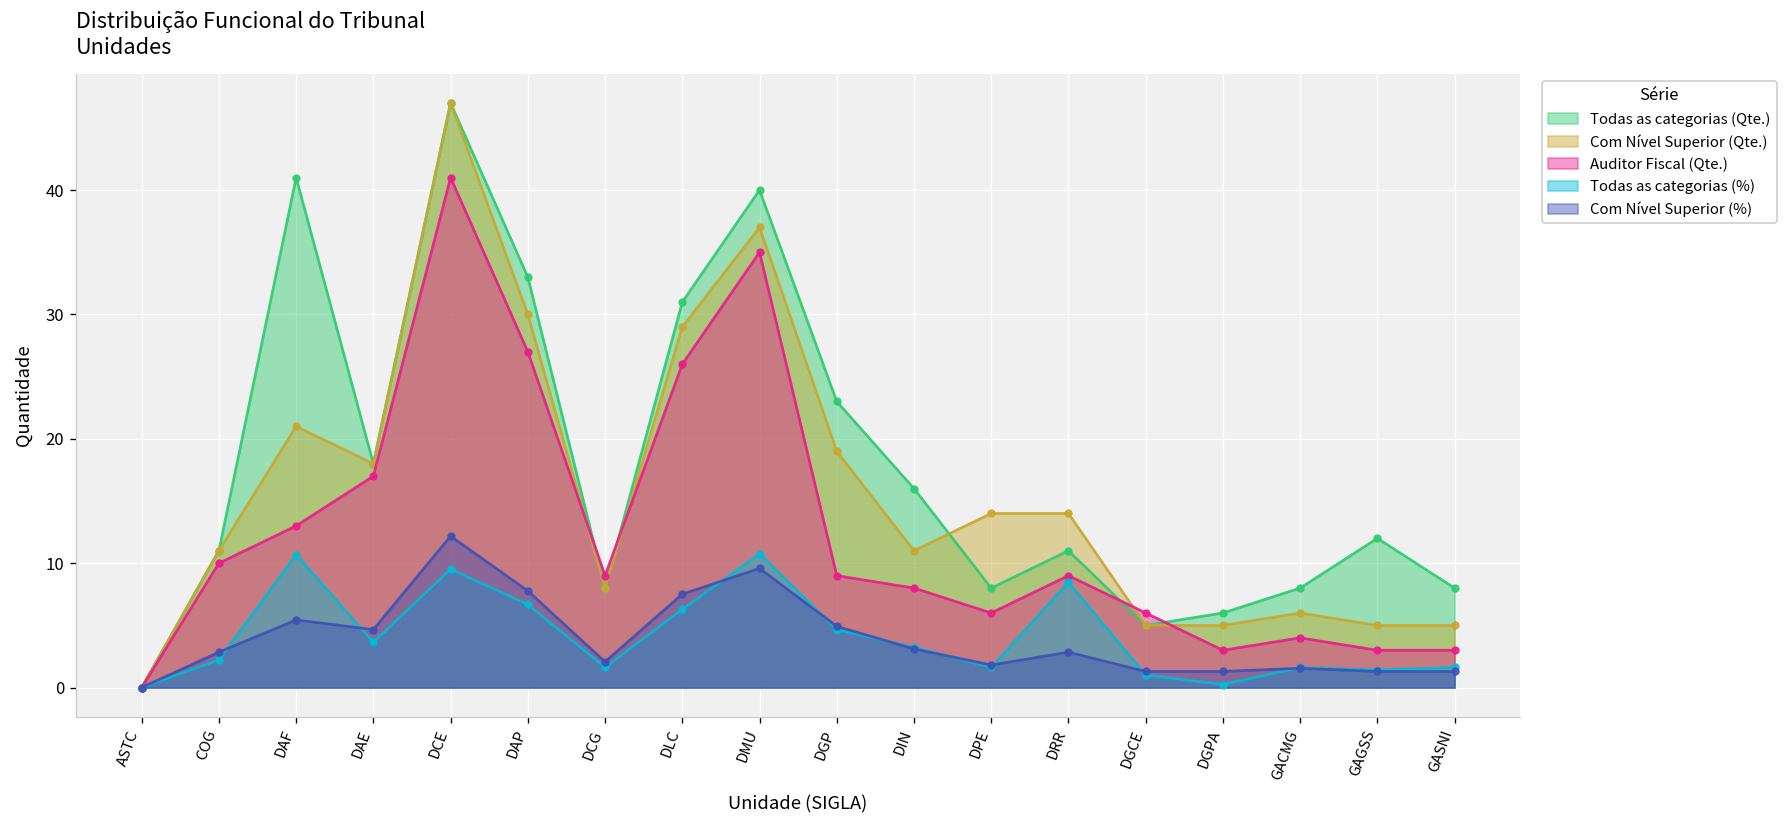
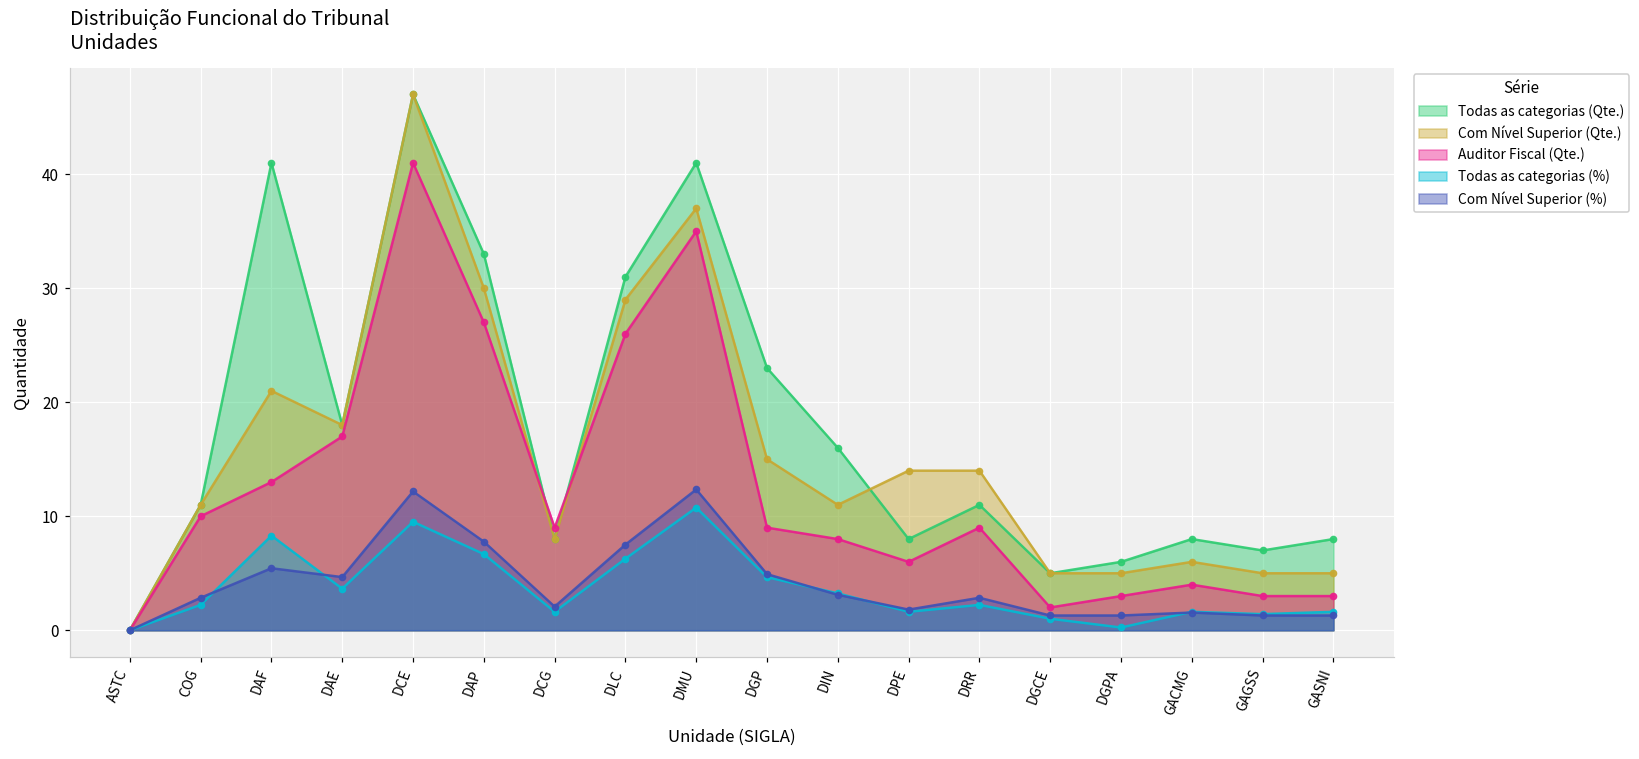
  {
    "Todas as categorias (Qte.)": {
      "DAF": 41,
      "DAP": 33,
      "DLC": 31,
-     "DMU": 40,
+     "DMU": 41,
      "DGP": 23,
      "DIN": 16,
      "DPE": 8,
      "DRR": 11,
      "DGPA": 6,
      "GACMG": 8,
-     "GAGSS": 12,
+     "GAGSS": 7,
      "GASNI": 8
    },
    "Com Nível Superior (Qte.)": {
      "DAF": 21,
      "DAP": 30,
      "DLC": 29,
      "DMU": 37,
-     "DGP": 19,
+     "DGP": 15,
      "DIN": 11,
      "DPE": 14,
      "DRR": 14,
      "DGPA": 5,
      "GACMG": 6,
      "GAGSS": 5,
      "GASNI": 5
    },
    "Auditor Fiscal (Qte.)": {
      "COG": 10,
      "DAF": 13,
      "DAE": 17,
      "DCE": 41,
      "DAP": 27,
      "DCG": 9,
      "DLC": 26,
      "DMU": 35,
      "DGP": 9,
      "DIN": 8,
      "DPE": 6,
      "DRR": 9,
-     "DGCE": 6,
+     "DGCE": 2,
      "DGPA": 3,
      "GACMG": 4,
      "GAGSS": 3,
      "GASNI": 3
    },
    "Todas as categorias (%)": {
      "COG": 2.2,
-     "DAF": 10.7,
+     "DAF": 8.3,
      "DAE": 3.6,
      "DCE": 9.5,
      "DAP": 6.7,
      "DCG": 1.6,
      "DLC": 6.3,
      "DMU": 10.8,
      "DGP": 4.7,
-     "DRR": 8.5,
+     "DRR": 2.2,
      "DGCE": 1.0,
      "DGPA": 0.2,
      "GASNI": 1.6
    },
    "Com Nível Superior (%)": {
      "COG": 2.8,
      "DAF": 5.4,
      "DAE": 4.7,
      "DCE": 12.2,
      "DAP": 7.8,
      "DCG": 2.1,
      "DLC": 7.5,
-     "DMU": 9.6,
+     "DMU": 12.3,
      "DGP": 4.9,
      "DRR": 2.8,
      "DGCE": 1.3,
      "DGPA": 1.3,
      "GASNI": 1.3
    }
  }
